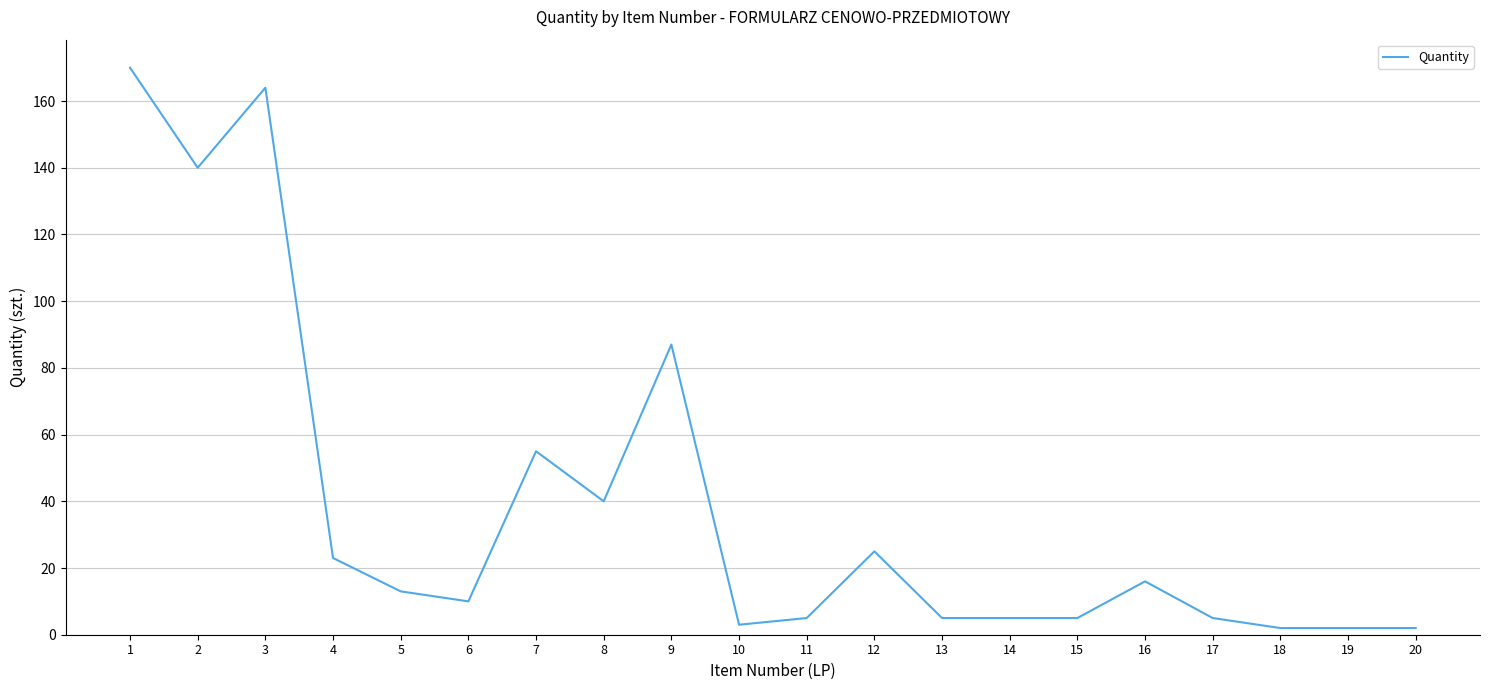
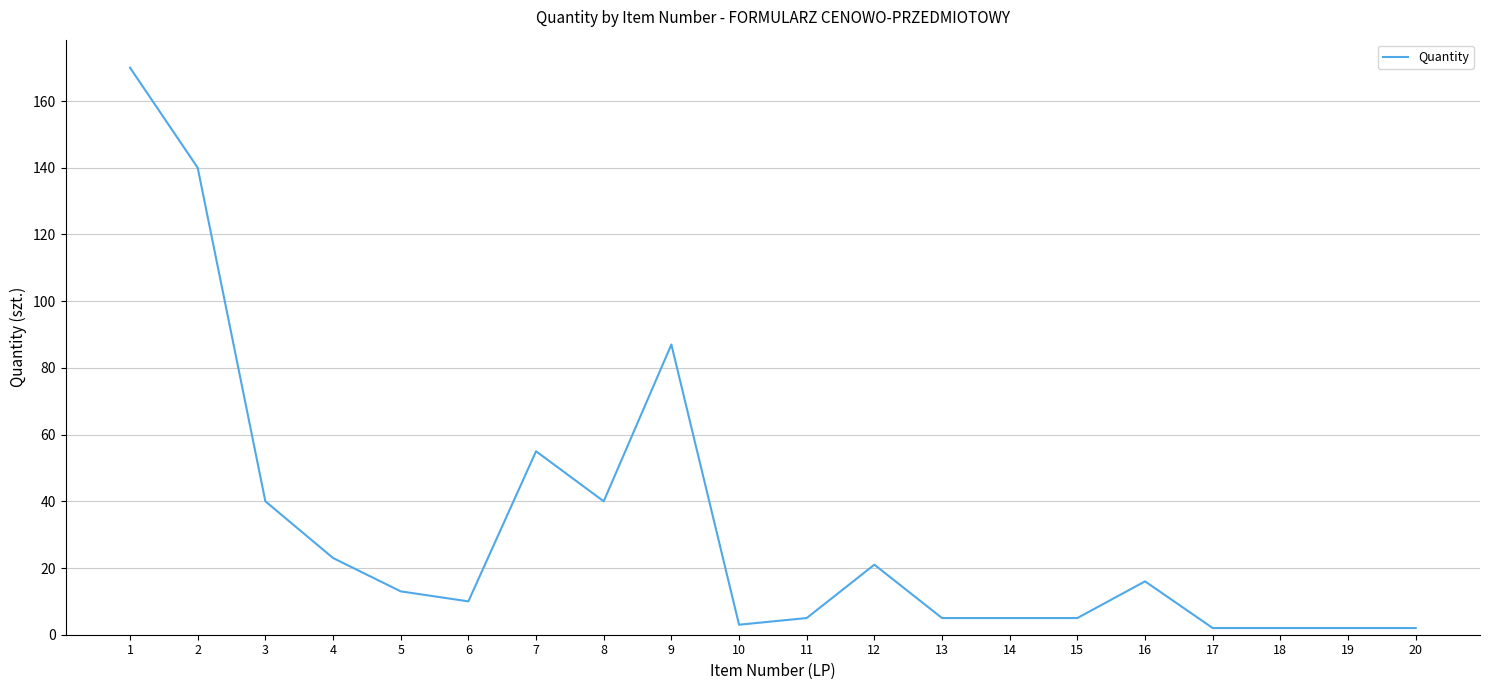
  {
    "1": 170,
    "2": 140,
-   "3": 164,
+   "3": 40,
    "4": 23,
    "5": 13,
    "6": 10,
    "7": 55,
    "8": 40,
    "9": 87,
    "10": 3,
    "11": 5,
-   "12": 25,
+   "12": 21,
    "13": 5,
    "14": 5,
    "15": 5,
    "16": 16,
-   "17": 5,
+   "17": 2,
    "18": 2,
    "19": 2,
    "20": 2
  }
